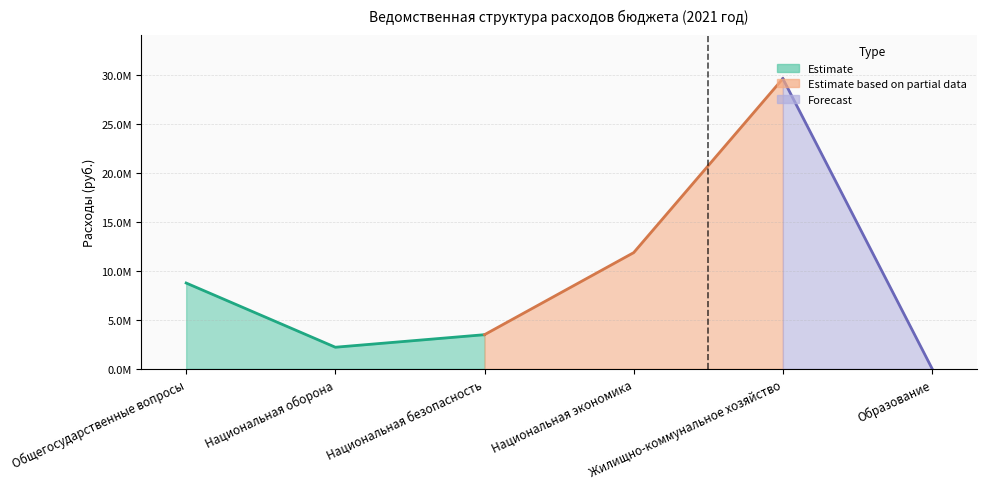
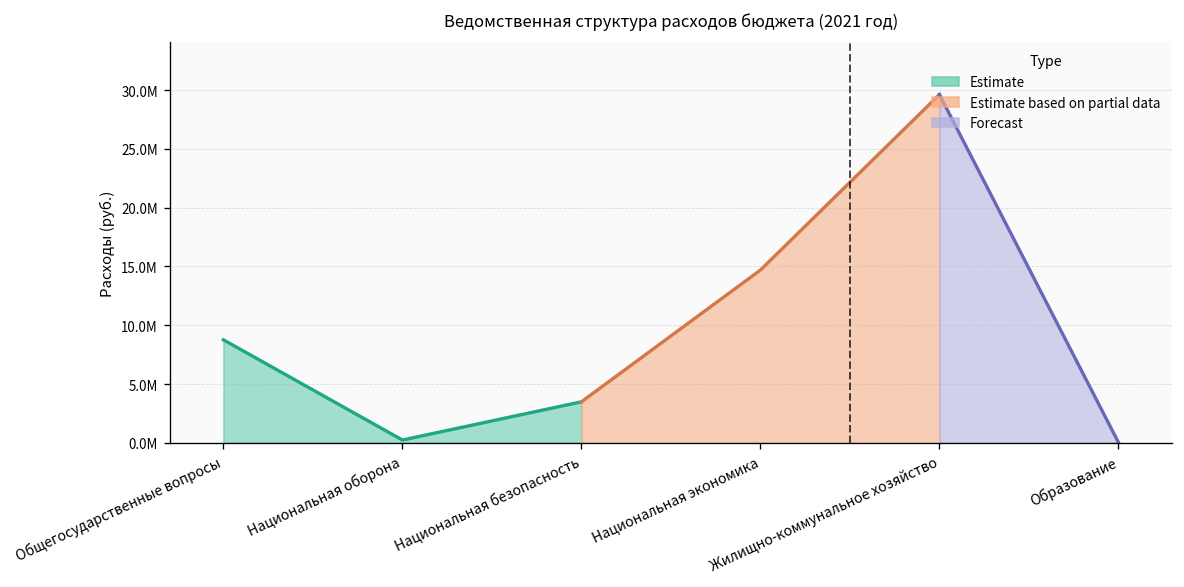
  {
    "Estimate": {
      "Общегосударственные вопросы": 9000000,
-     "Национальная оборона": 2000000
+     "Национальная оборона": 0
    },
    "Estimate based on partial data": {
-     "Национальная экономика": 12000000
+     "Национальная экономика": 15000000
    },
    "Forecast": {
      "Образование": 0
    }
  }
